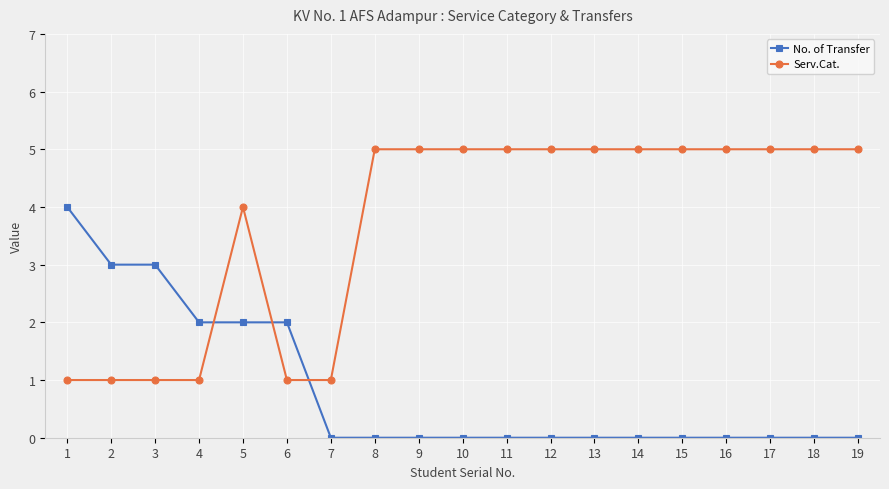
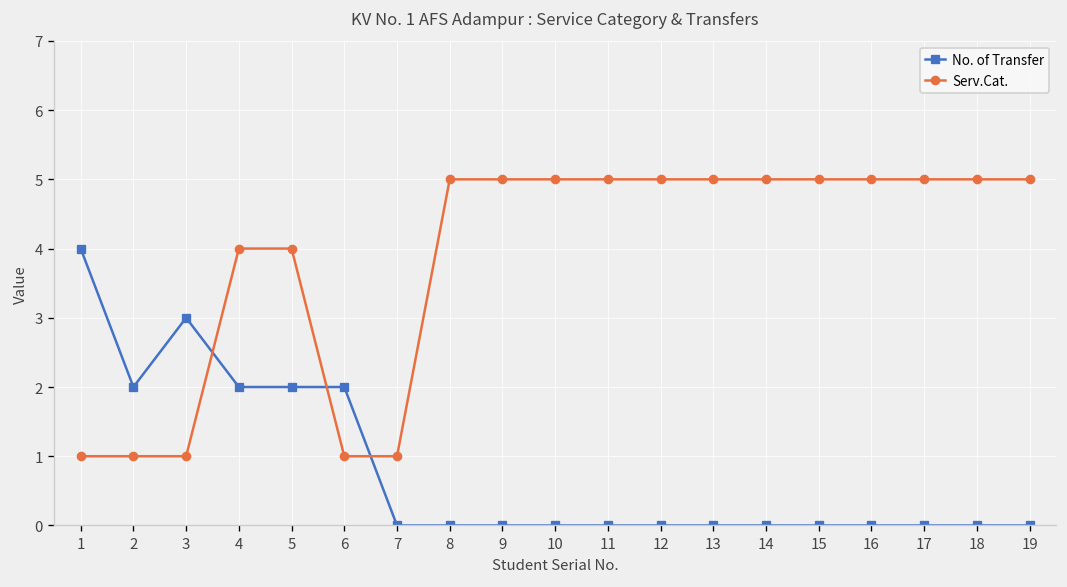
  {
    "No. of Transfer": {
      "1": 4,
-     "2": 3,
+     "2": 2,
      "3": 3,
      "4": 2,
      "5": 2,
      "6": 2,
      "7": 0,
      "8": 0,
      "9": 0,
      "10": 0,
      "11": 0,
      "12": 0,
      "13": 0,
      "14": 0,
      "15": 0,
      "16": 0,
      "17": 0,
      "18": 0,
      "19": 0
    },
    "Serv.Cat.": {
      "1": 1,
      "2": 1,
      "3": 1,
-     "4": 1,
+     "4": 4,
      "5": 4,
      "6": 1,
      "7": 1,
      "8": 5,
      "9": 5,
      "10": 5,
      "11": 5,
      "12": 5,
      "13": 5,
      "14": 5,
      "15": 5,
      "16": 5,
      "17": 5,
      "18": 5,
      "19": 5
    }
  }
